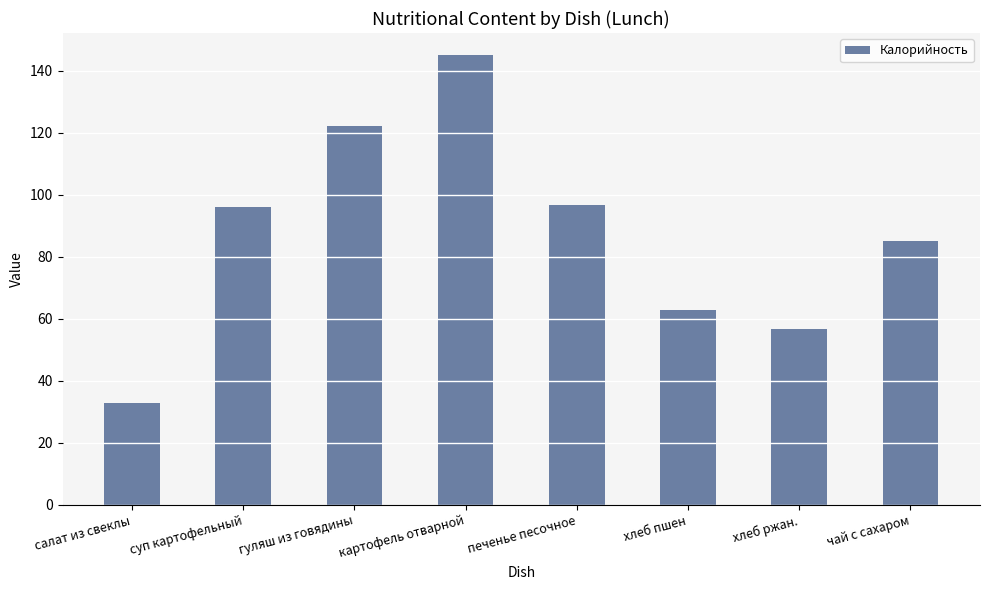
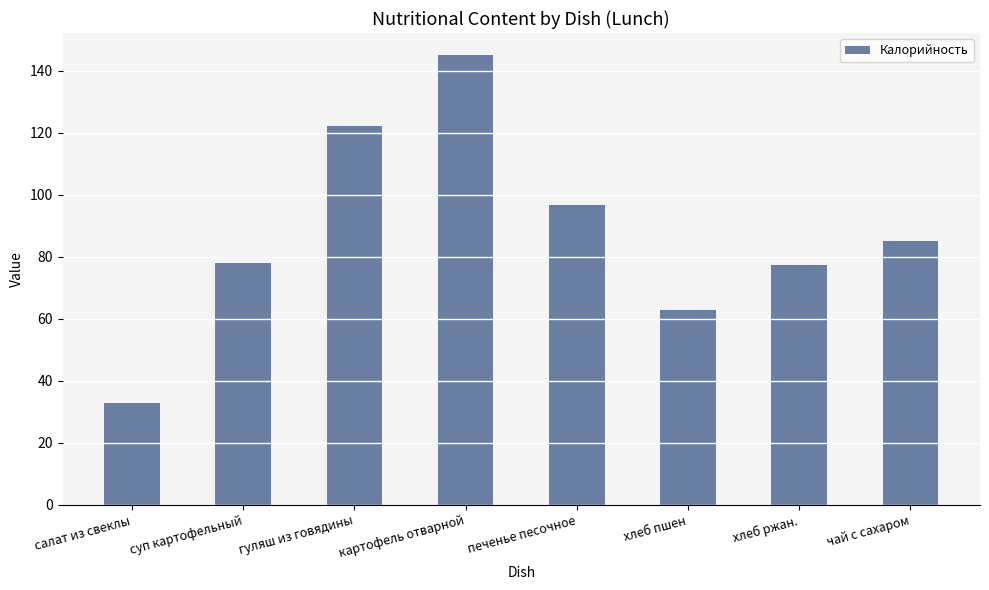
  {
    "салат из свеклы": 33,
-   "суп картофельный": 96,
+   "суп картофельный": 78,
    "гуляш из говядины": 122,
    "картофель отварной": 145,
    "печенье песочное": 97,
    "хлеб пшен": 63,
-   "хлеб ржан.": 57,
+   "хлеб ржан.": 77,
    "чай с сахаром": 85
  }
